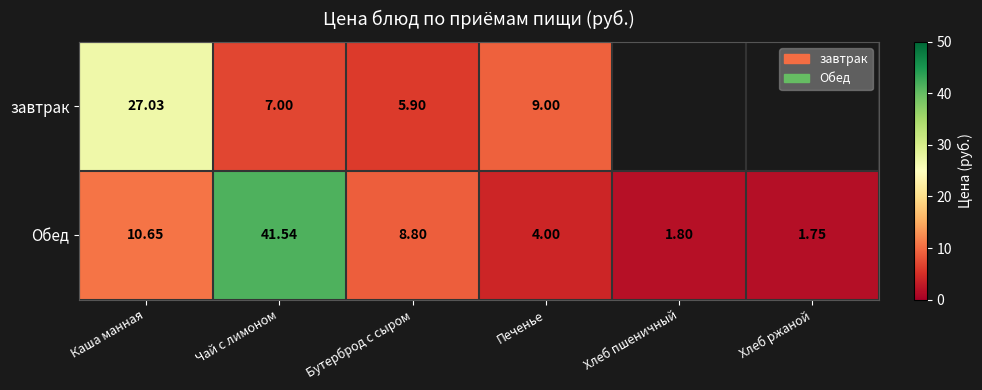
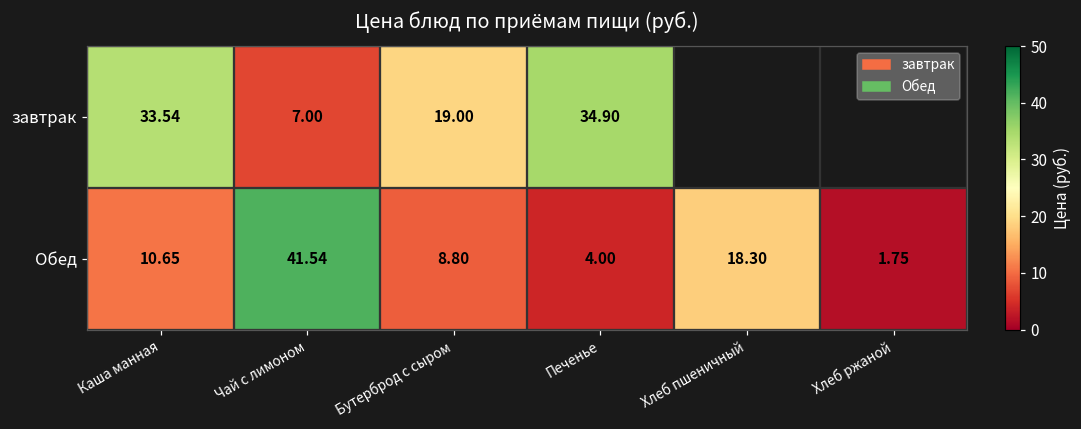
  {
    "завтрак": {
-     "Каша манная": 27.03,
-     "Бутерброд с сыром": 5.90,
-     "Печенье": 9.00
+     "Каша манная": 33.54,
+     "Бутерброд с сыром": 19.00,
+     "Печенье": 34.90
    },
    "Обед": {
-     "Хлеб пшеничный": 1.80
+     "Хлеб пшеничный": 18.30
    }
  }
